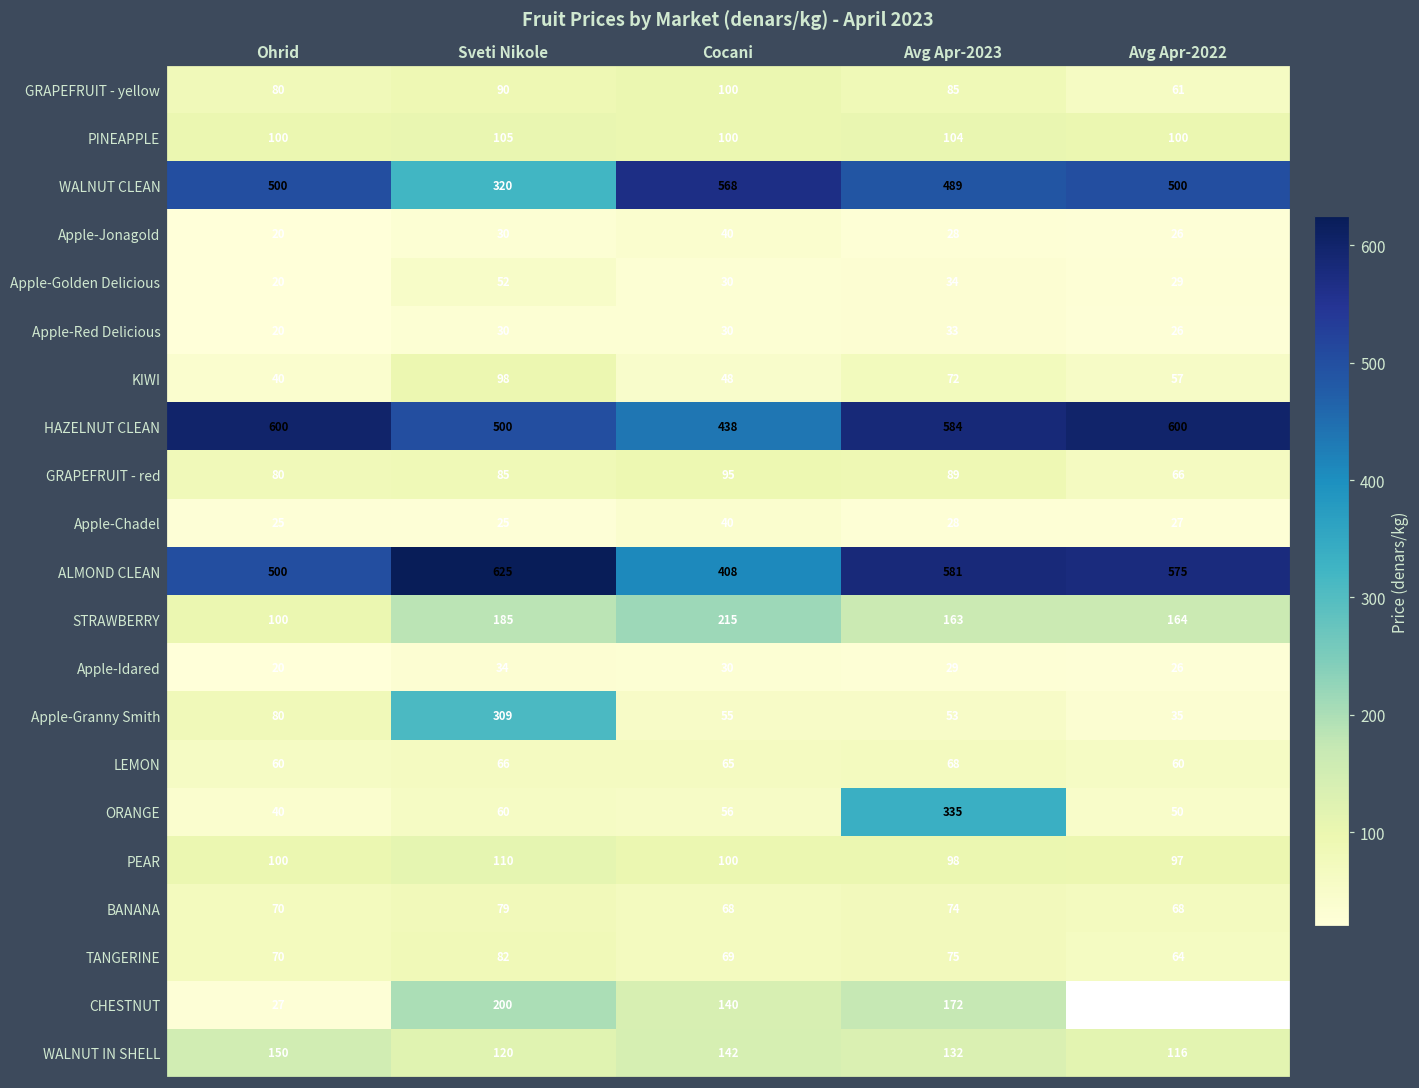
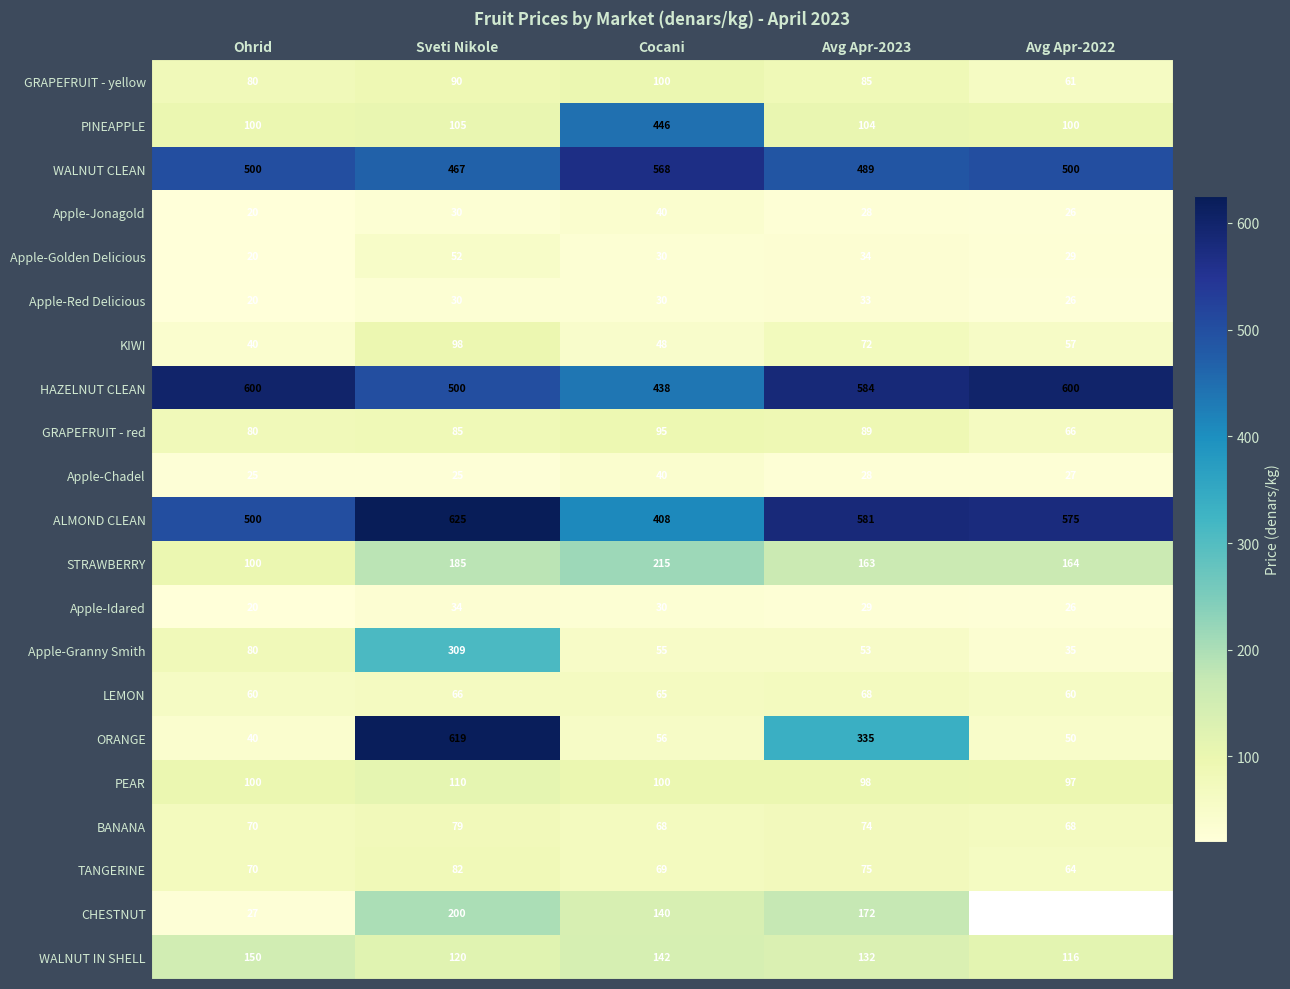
  {
    "GRAPEFRUIT - yellow": {
      "Ohrid": 80,
      "Sveti Nikole": 90,
      "Cocani": 100,
      "Avg Apr-2023": 85,
      "Avg Apr-2022": 61
    },
    "PINEAPPLE": {
      "Ohrid": 100,
      "Sveti Nikole": 105,
-     "Cocani": 100,
+     "Cocani": 446,
      "Avg Apr-2023": 104,
      "Avg Apr-2022": 100
    },
    "WALNUT CLEAN": {
      "Ohrid": 500,
-     "Sveti Nikole": 320,
+     "Sveti Nikole": 467,
      "Cocani": 568,
      "Avg Apr-2023": 489,
      "Avg Apr-2022": 500
    },
    "Apple-Jonagold": {
      "Cocani": 40
    },
    "Apple-Golden Delicious": {
      "Sveti Nikole": 52
    },
    "KIWI": {
      "Ohrid": 40,
      "Sveti Nikole": 98,
      "Cocani": 48,
      "Avg Apr-2023": 72,
      "Avg Apr-2022": 57
    },
    "HAZELNUT CLEAN": {
      "Ohrid": 600,
      "Sveti Nikole": 500,
      "Cocani": 438,
      "Avg Apr-2023": 584,
      "Avg Apr-2022": 600
    },
    "GRAPEFRUIT - red": {
      "Ohrid": 80,
      "Sveti Nikole": 85,
      "Cocani": 95,
      "Avg Apr-2023": 89,
      "Avg Apr-2022": 66
    },
    "Apple-Chadel": {
      "Cocani": 40
    },
    "ALMOND CLEAN": {
      "Ohrid": 500,
      "Sveti Nikole": 625,
      "Cocani": 408,
      "Avg Apr-2023": 581,
      "Avg Apr-2022": 575
    },
    "STRAWBERRY": {
      "Ohrid": 100,
      "Sveti Nikole": 185,
      "Cocani": 215,
      "Avg Apr-2023": 163,
      "Avg Apr-2022": 164
    },
    "Apple-Granny Smith": {
      "Ohrid": 80,
      "Sveti Nikole": 309,
      "Cocani": 55,
      "Avg Apr-2023": 53
    },
    "LEMON": {
      "Ohrid": 60,
      "Sveti Nikole": 66,
      "Cocani": 65,
      "Avg Apr-2023": 68,
      "Avg Apr-2022": 60
    },
    "ORANGE": {
      "Ohrid": 40,
-     "Sveti Nikole": 60,
+     "Sveti Nikole": 619,
      "Cocani": 56,
      "Avg Apr-2023": 335,
      "Avg Apr-2022": 50
    },
    "PEAR": {
      "Ohrid": 100,
      "Sveti Nikole": 110,
      "Cocani": 100,
      "Avg Apr-2023": 98,
      "Avg Apr-2022": 97
    },
    "BANANA": {
      "Ohrid": 70,
      "Sveti Nikole": 79,
      "Cocani": 68,
      "Avg Apr-2023": 74,
      "Avg Apr-2022": 68
    },
    "TANGERINE": {
      "Ohrid": 70,
      "Sveti Nikole": 82,
      "Cocani": 69,
      "Avg Apr-2023": 75,
      "Avg Apr-2022": 64
    },
    "CHESTNUT": {
      "Sveti Nikole": 200,
      "Cocani": 140,
      "Avg Apr-2023": 172
    },
    "WALNUT IN SHELL": {
      "Ohrid": 150,
      "Sveti Nikole": 120,
      "Cocani": 142,
      "Avg Apr-2023": 132,
      "Avg Apr-2022": 116
    }
  }
